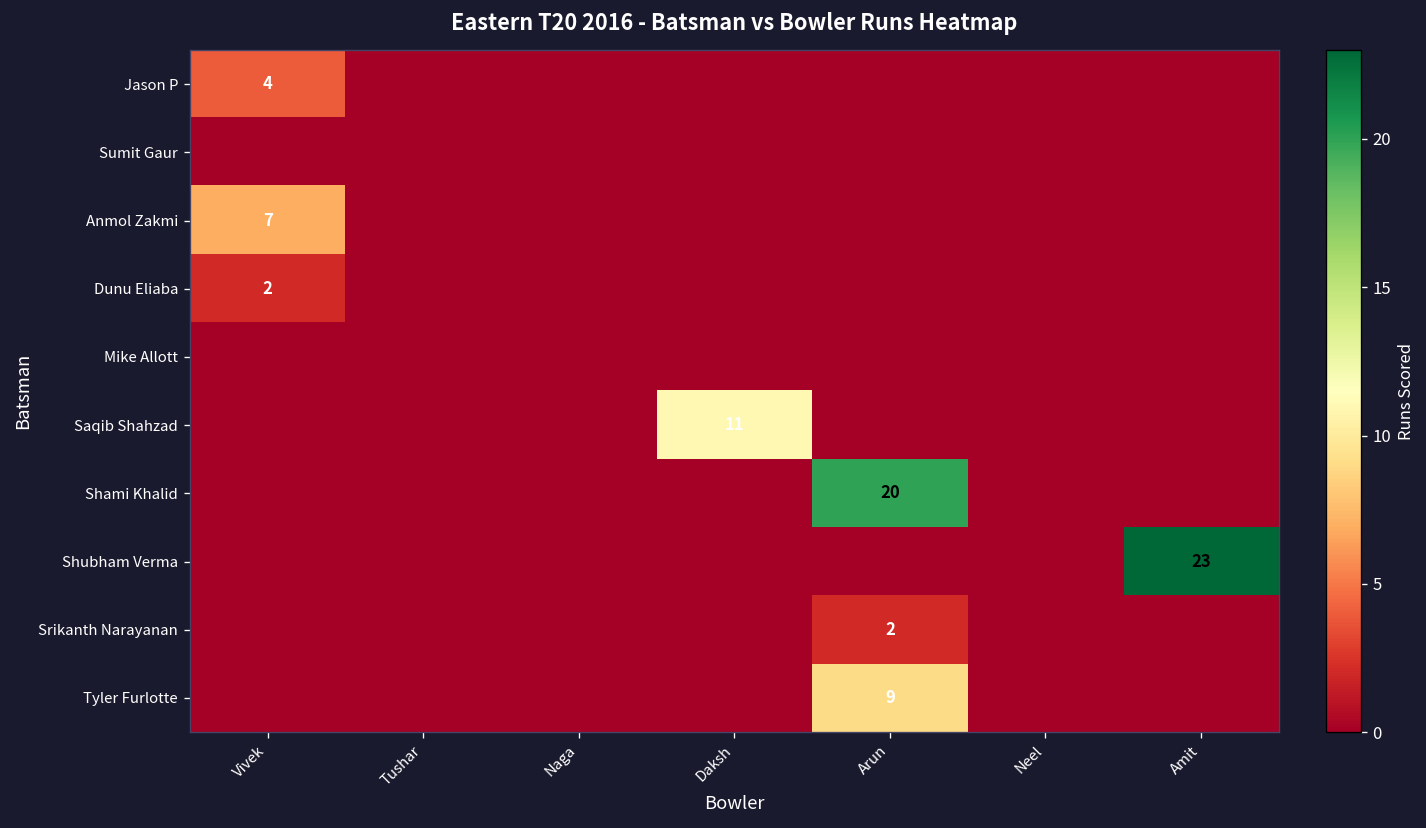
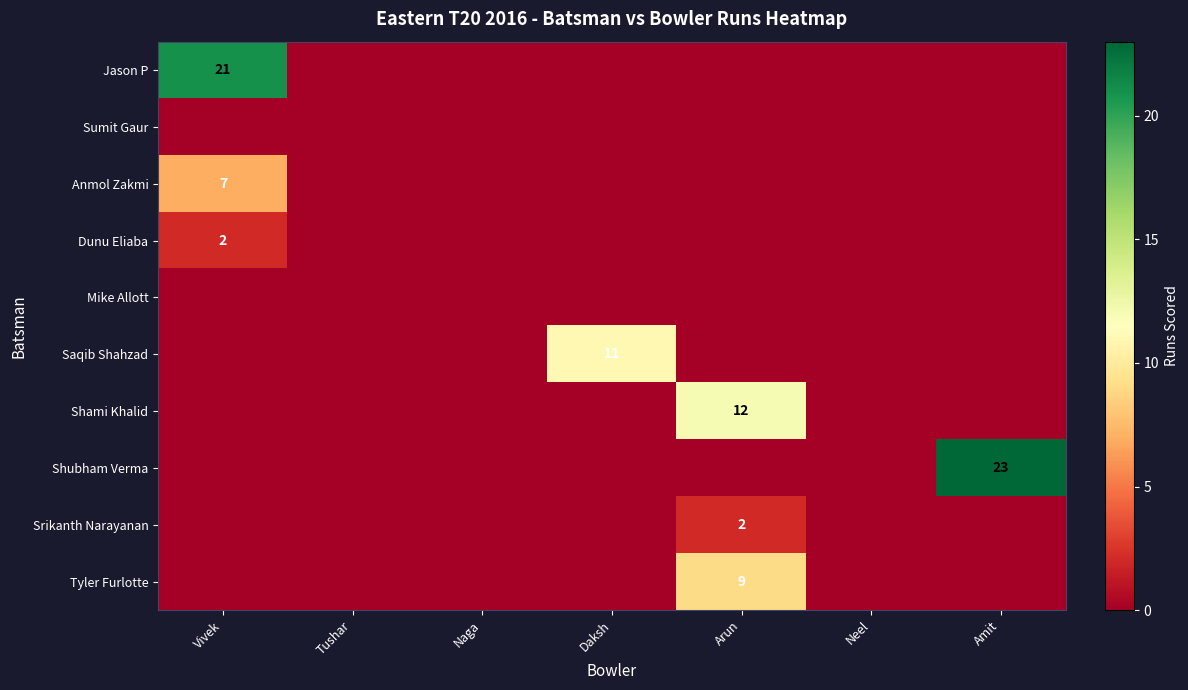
  {
    "Jason P": {
-     "Vivek": 4
+     "Vivek": 21
    },
    "Anmol Zakmi": {
      "Vivek": 7
    },
    "Dunu Eliaba": {
      "Vivek": 2
    },
    "Saqib Shahzad": {
      "Daksh": 11
    },
    "Shami Khalid": {
-     "Arun": 20
+     "Arun": 12
    },
    "Shubham Verma": {
      "Amit": 23
    },
    "Srikanth Narayanan": {
      "Arun": 2
    },
    "Tyler Furlotte": {
      "Arun": 9
    }
  }
